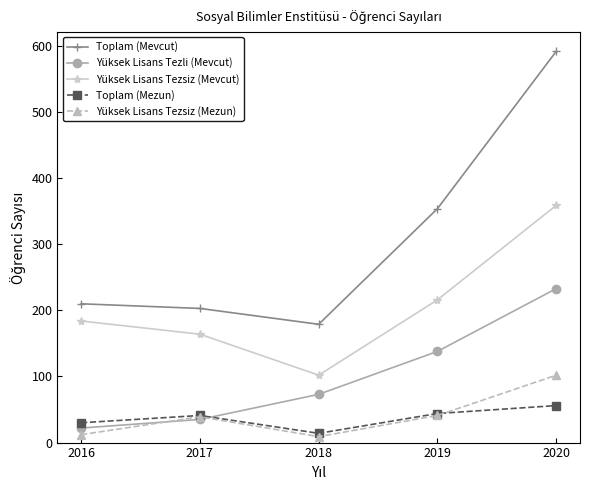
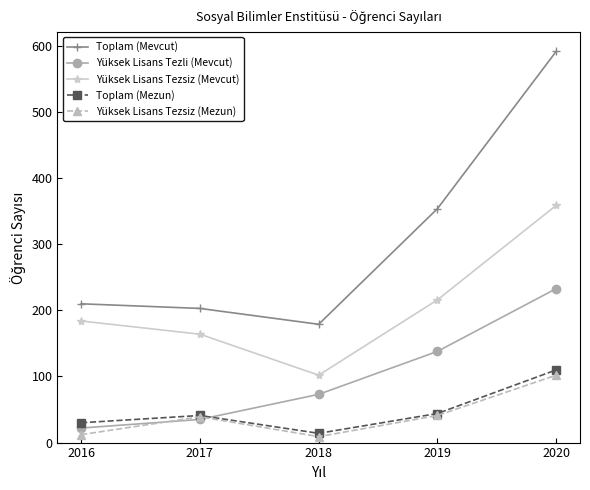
  {
    "Toplam (Mezun)": {
      "2016": 30,
      "2018": 10,
-     "2020": 60
+     "2020": 110
    }
  }
